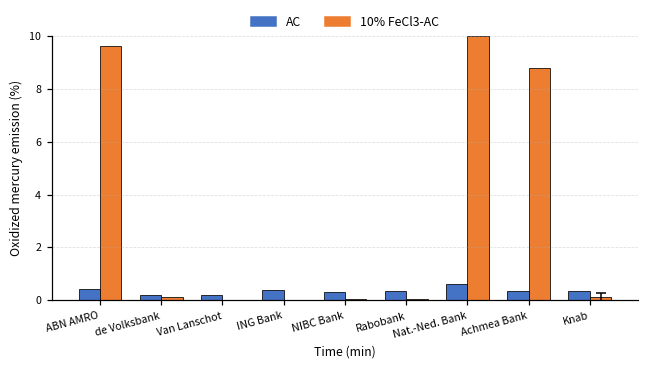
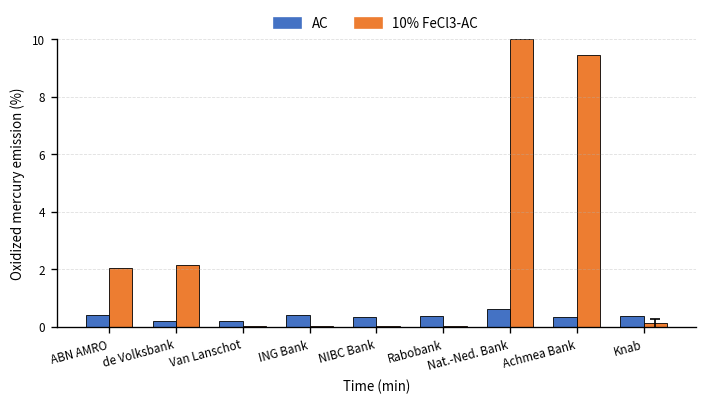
  {
    "AC": {
      "ABN AMRO": 0.4,
      "de Volksbank": 0.2,
      "Van Lanschot": 0.2,
      "ING Bank": 0.4,
      "NIBC Bank": 0.3,
      "Rabobank": 0.4,
      "Nat.-Ned. Bank": 0.6,
      "Achmea Bank": 0.3,
      "Knab": 0.4
    },
    "10% FeCl3-AC": {
-     "ABN AMRO": 9.6,
-     "de Volksbank": 0.1,
+     "ABN AMRO": 2.0,
+     "de Volksbank": 2.1,
      "Nat.-Ned. Bank": 10.0,
-     "Achmea Bank": 8.8,
+     "Achmea Bank": 9.5,
      "Knab": 0.1
    }
  }
